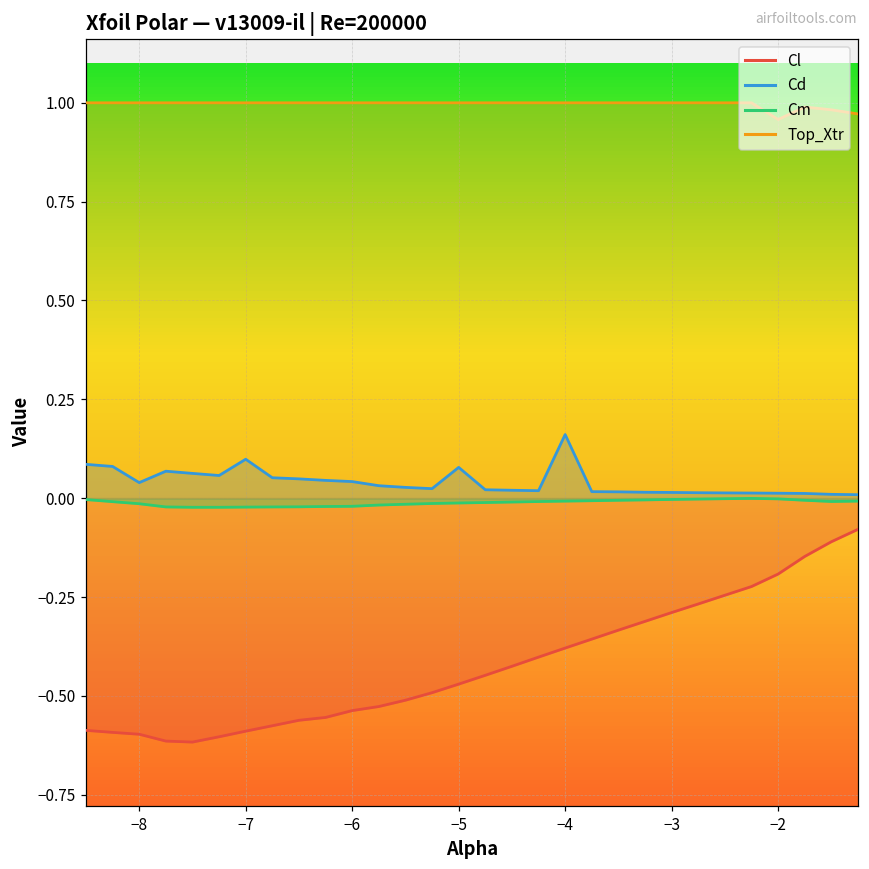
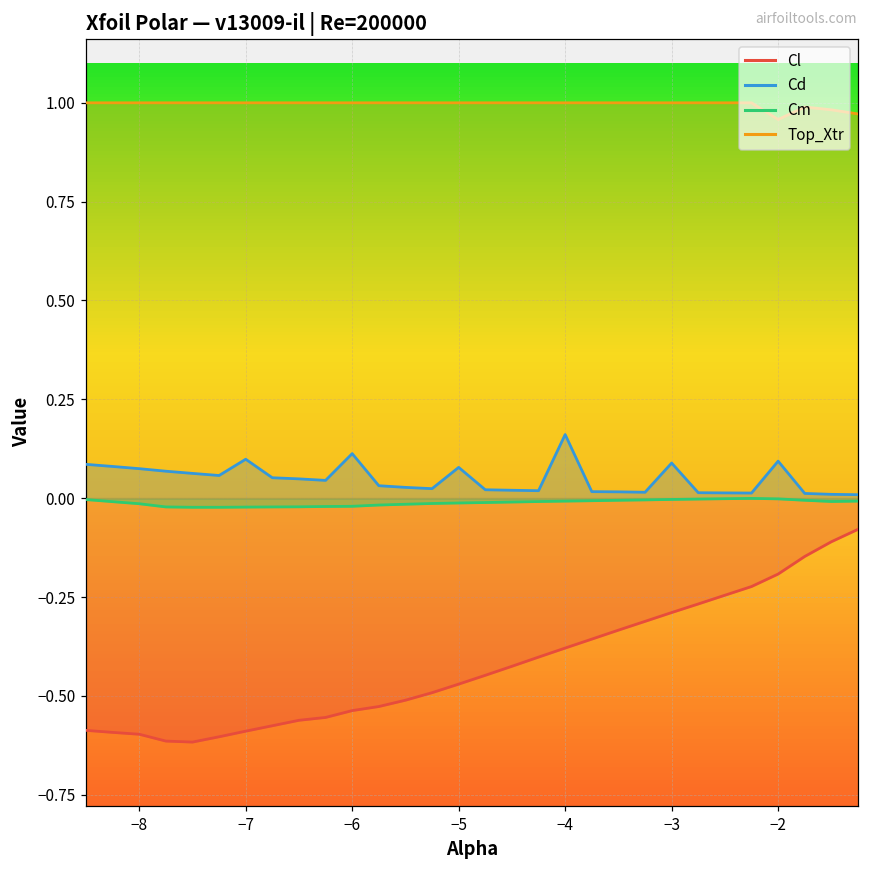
  {
    "Cd": {
-     "−8": 0.04,
+     "−8": 0.07,
      "−7": 0.10,
-     "−6": 0.04,
+     "−6": 0.11,
      "−5": 0.08,
      "−4": 0.16,
-     "−3": 0.01,
-     "−2": 0.01
+     "−3": 0.09,
+     "−2": 0.09
    },
    "Top_Xtr": {
      "−8": 1.00,
      "−7": 1.00,
      "−6": 1.00,
      "−5": 1.00,
      "−4": 1.00,
      "−3": 1.00
    }
  }
